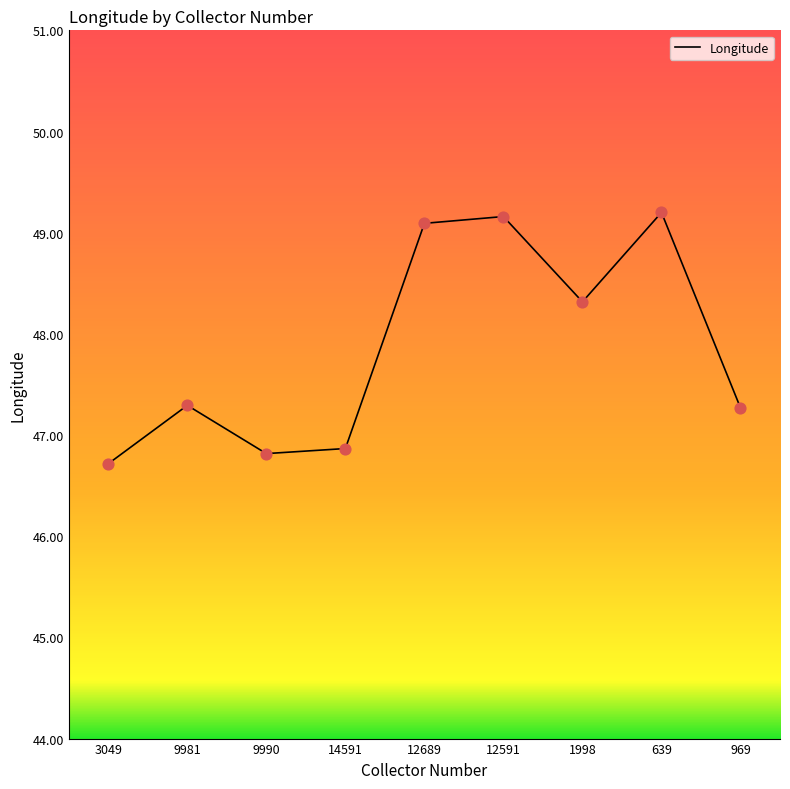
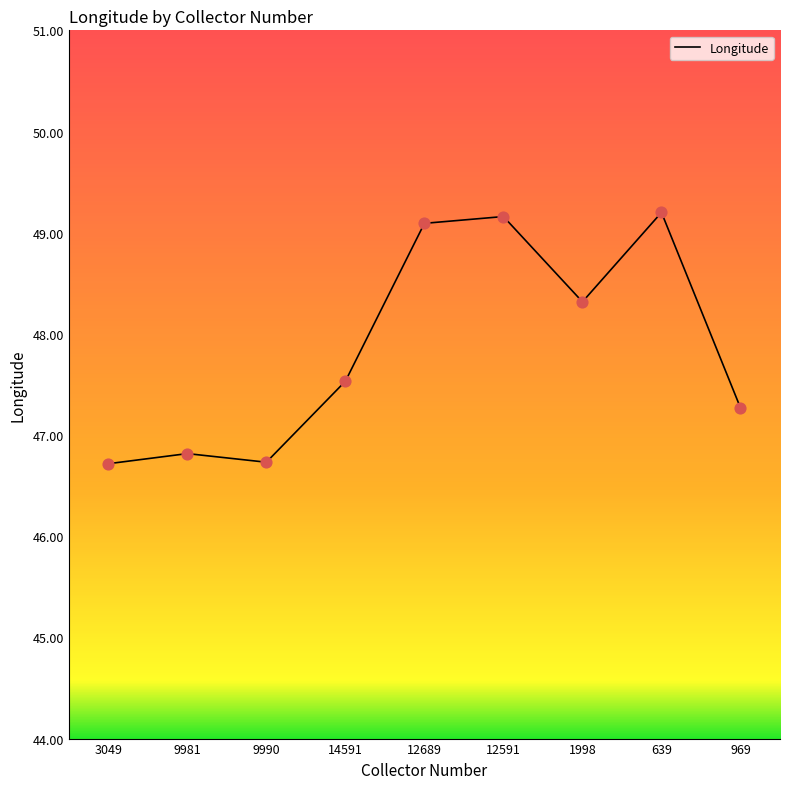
  {
    "3049": 46.72,
-   "9981": 47.29,
-   "9990": 46.82,
-   "14591": 46.87,
+   "9981": 46.82,
+   "9990": 46.73,
+   "14591": 47.53,
    "12689": 49.09,
    "12591": 49.16,
    "1998": 48.32,
    "639": 49.20,
    "969": 47.27
  }
